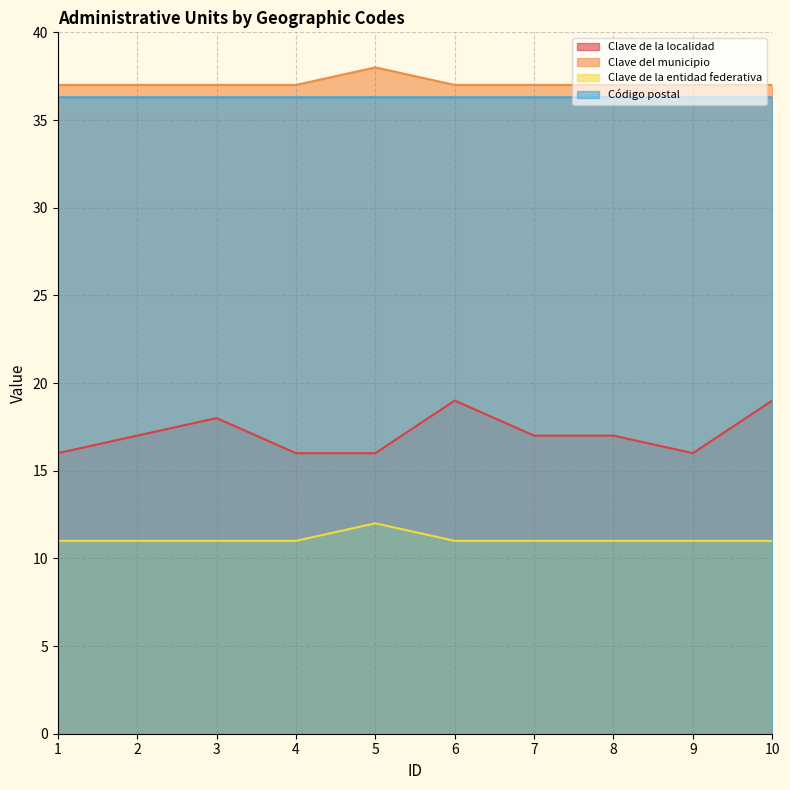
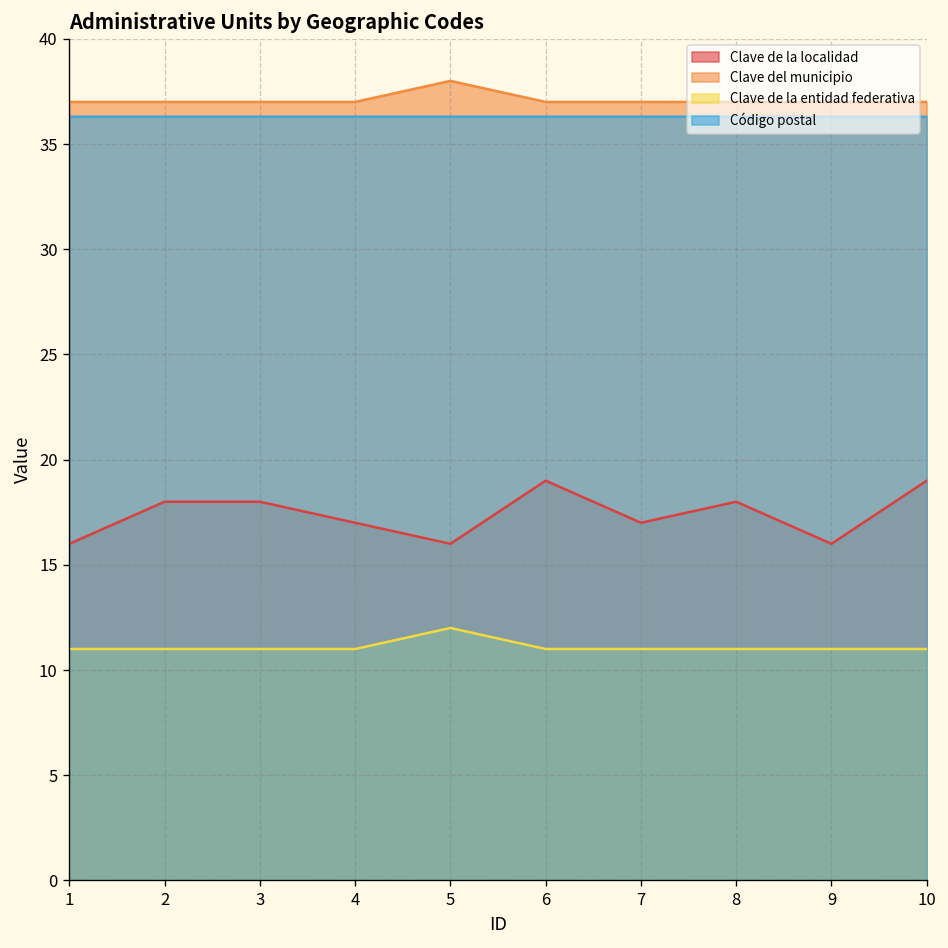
  {
    "Clave de la localidad": {
      "1": 16,
-     "2": 17,
+     "2": 18,
      "3": 18,
-     "4": 16,
+     "4": 17,
      "5": 16,
      "6": 19,
      "7": 17,
-     "8": 17,
+     "8": 18,
      "9": 16,
      "10": 19
    },
    "Clave del municipio": {
      "1": 37,
      "2": 37,
      "3": 37,
      "4": 37,
      "5": 38,
      "6": 37,
      "7": 37,
      "10": 37
    },
    "Clave de la entidad federativa": {
      "1": 11,
      "2": 11,
      "3": 11,
      "4": 11,
      "5": 12,
      "6": 11,
      "7": 11,
      "8": 11,
      "9": 11,
      "10": 11
    },
    "Código postal": {
      "1": 36.3,
      "2": 36.3,
      "3": 36.3,
      "4": 36.3,
      "5": 36.3,
      "6": 36.3,
      "7": 36.3,
      "10": 36.3
    }
  }
